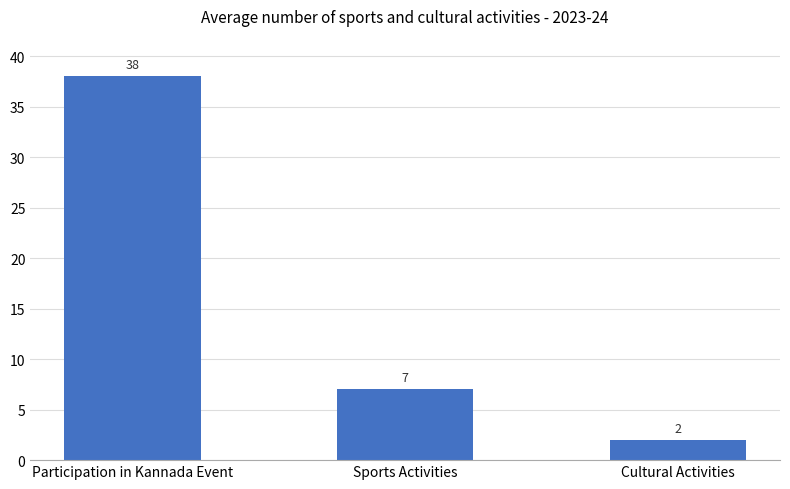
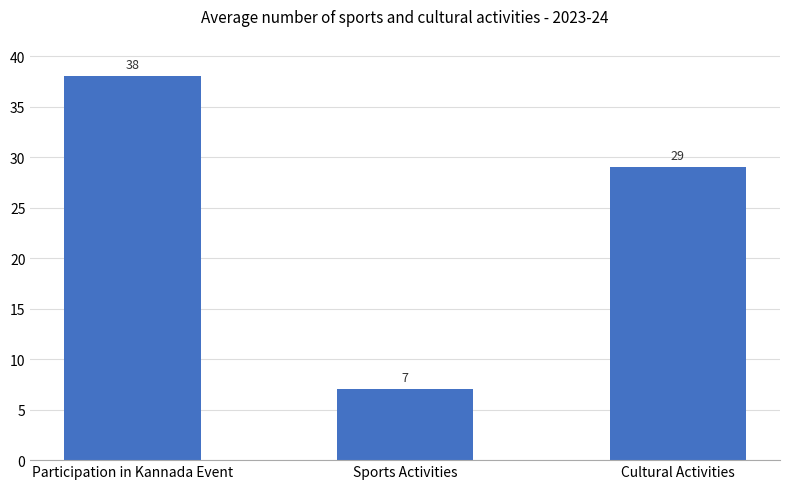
  {
    "Participation in Kannada Event": 38,
    "Sports Activities": 7,
-   "Cultural Activities": 2
+   "Cultural Activities": 29
  }
